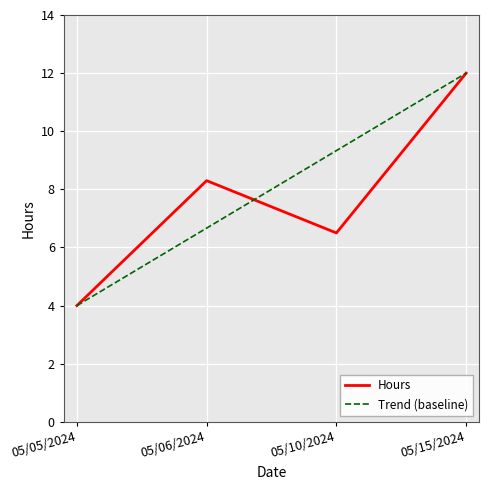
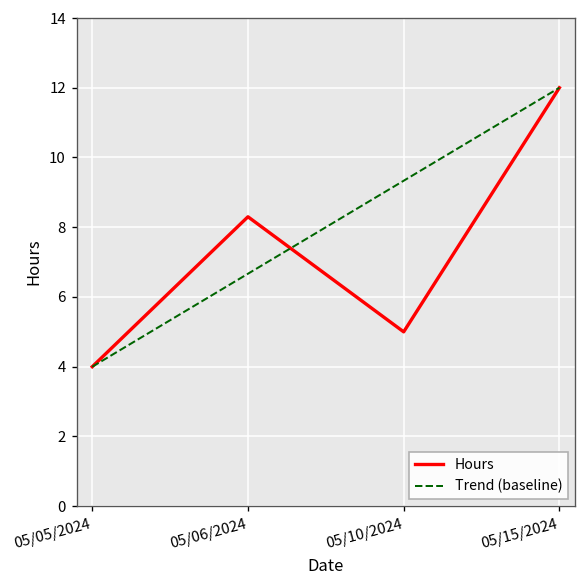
  {
    "Hours": {
      "05/06/2024": 8.3,
-     "05/10/2024": 6.5
+     "05/10/2024": 5.0
    }
  }
